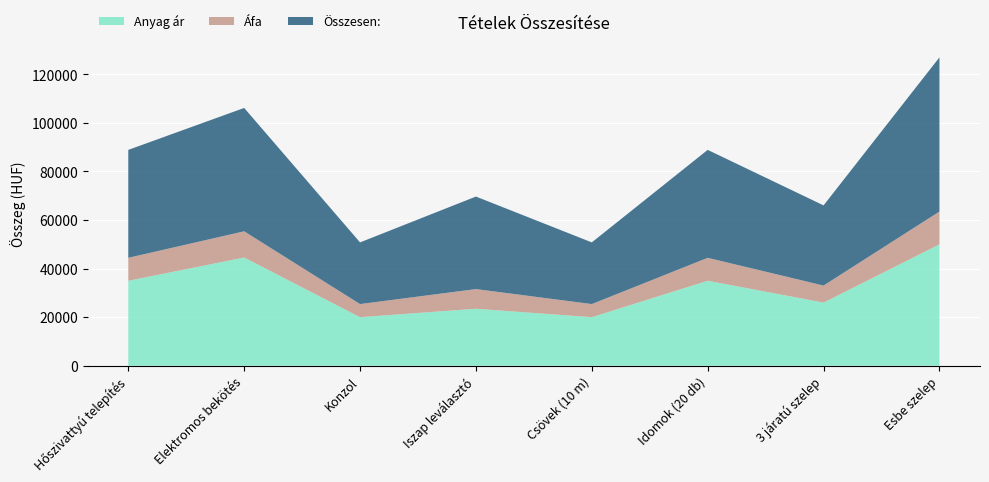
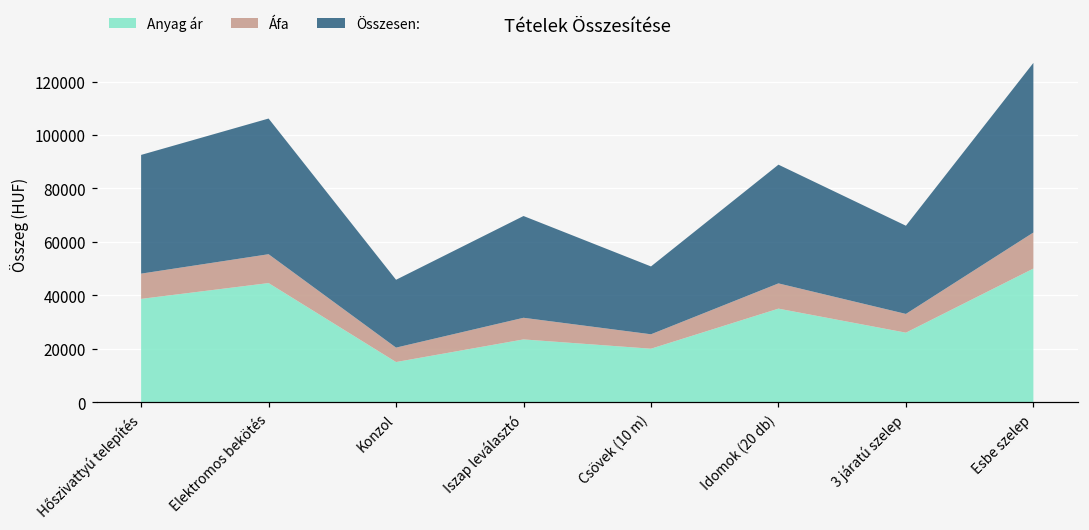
  {
    "Anyag ár": {
-     "Hőszivattyú telepítés": 35000,
+     "Hőszivattyú telepítés": 39000,
      "Elektromos bekötés": 45000,
-     "Konzol": 20000,
+     "Konzol": 15000,
      "Iszap leválasztó": 23000,
      "Csövek (10 m)": 20000,
      "Idomok (20 db)": 35000,
      "3 járatú szelep": 26000,
      "Esbe szelep": 50000
    },
    "Áfa": {
      "Hőszivattyú telepítés": 9000,
      "Elektromos bekötés": 11000,
      "Konzol": 5000,
      "Iszap leválasztó": 8000,
      "Csövek (10 m)": 5000,
      "Idomok (20 db)": 9000,
      "3 járatú szelep": 7000,
      "Esbe szelep": 14000
    },
    "Összesen:": {
      "Hőszivattyú telepítés": 44000,
      "Elektromos bekötés": 51000,
      "Konzol": 25000,
      "Iszap leválasztó": 38000,
      "Csövek (10 m)": 25000,
      "Idomok (20 db)": 44000,
      "3 járatú szelep": 33000,
      "Esbe szelep": 64000
    }
  }
